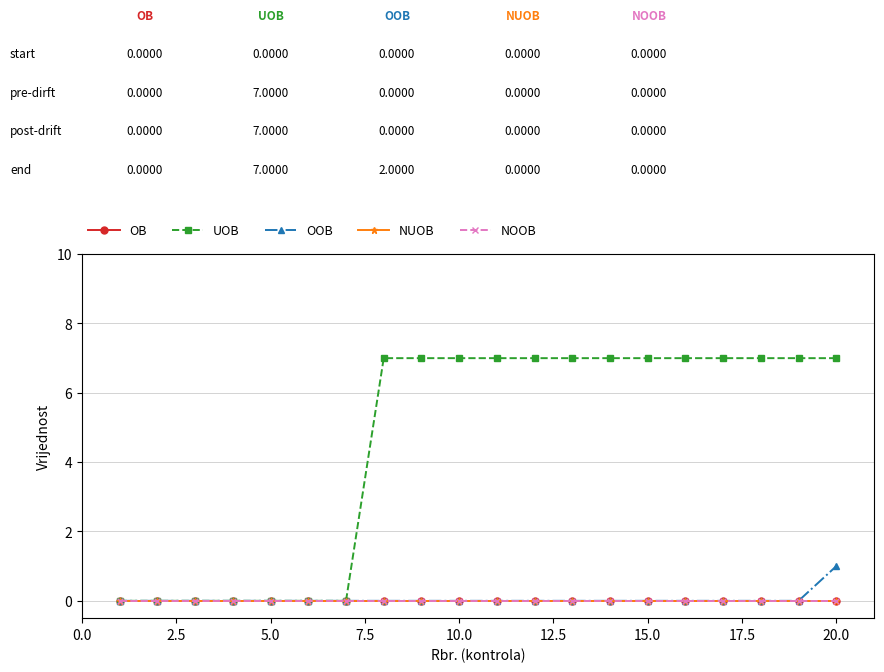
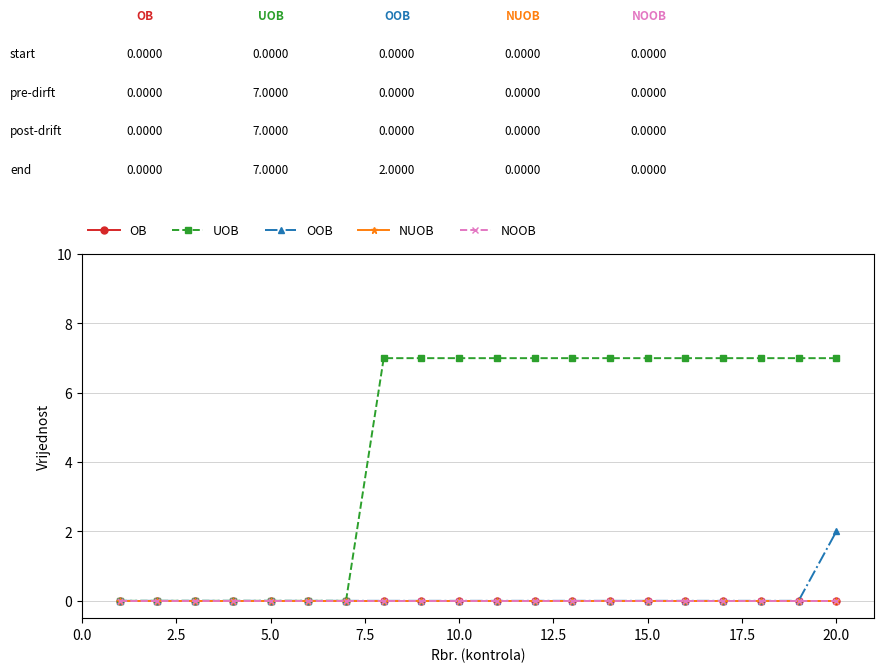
  {
    "NOOB": {
      "20.0": 0
    },
    "UOB": {
      "10.0": 7,
      "15.0": 7,
      "20.0": 7
    },
    "OOB": {
-     "20.0": 1
+     "20.0": 2
    }
  }
